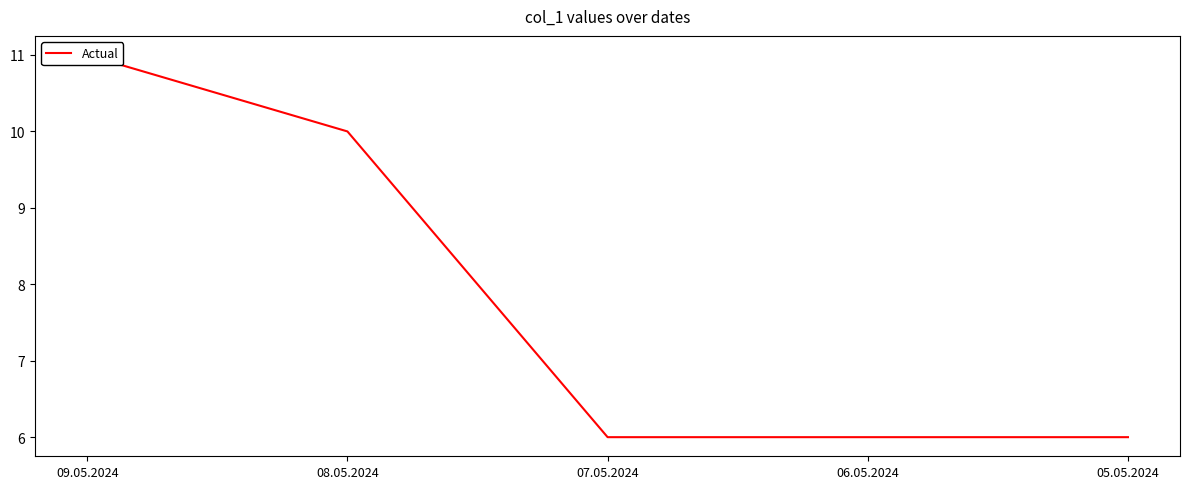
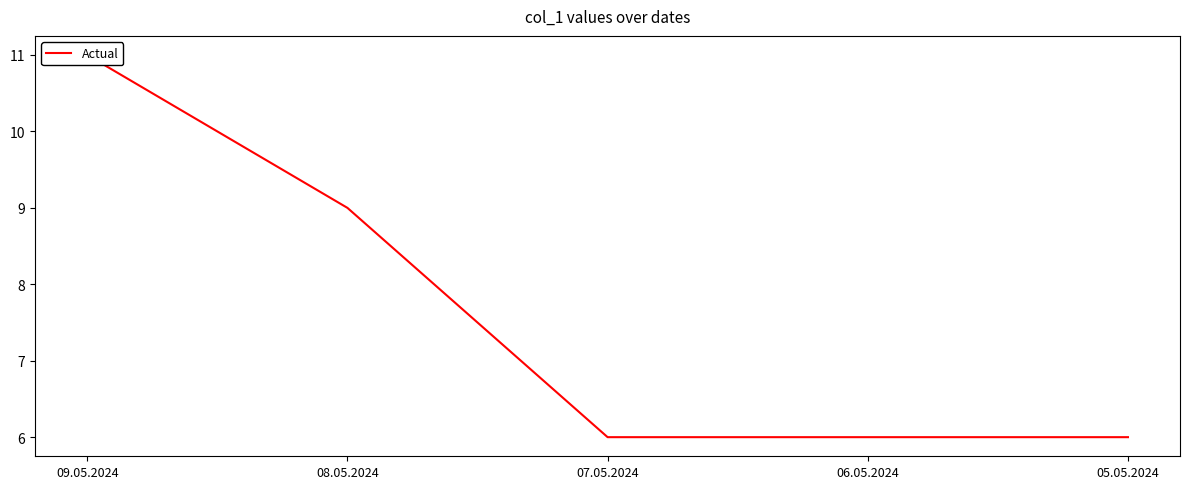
  {
-   "08.05.2024": 10,
+   "08.05.2024": 9,
    "07.05.2024": 6,
    "06.05.2024": 6,
    "05.05.2024": 6
  }
